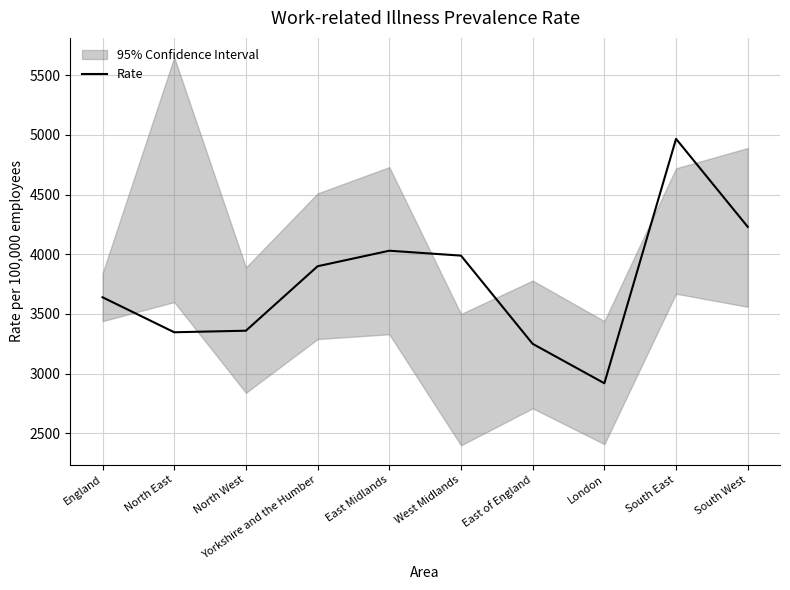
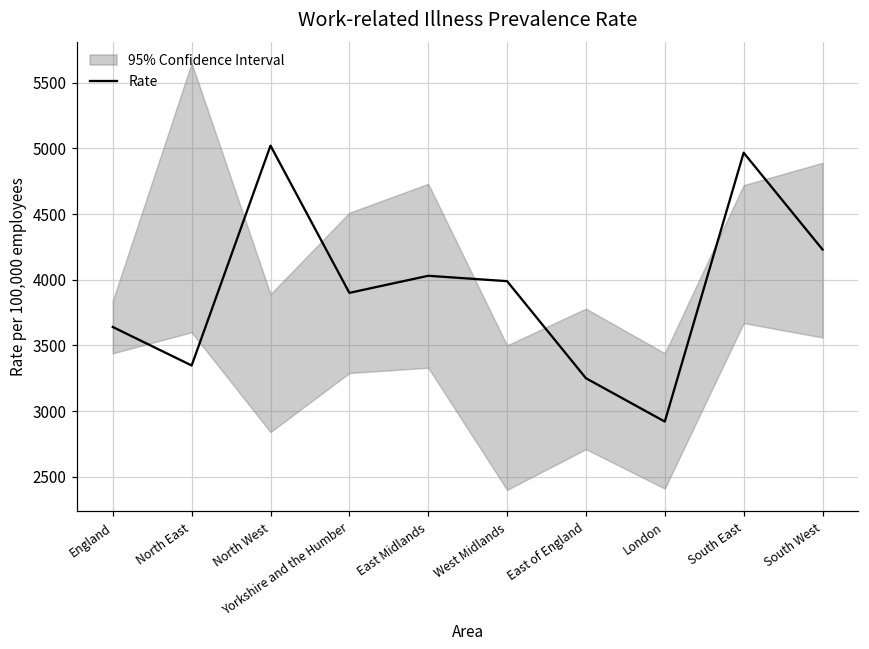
  {
    "Rate": {
      "England": 3640,
      "North East": 3350,
-     "North West": 3360,
+     "North West": 5020,
      "Yorkshire and the Humber": 3900,
      "East Midlands": 4030,
      "West Midlands": 3990,
      "East of England": 3250,
      "London": 2920,
      "South East": 4970,
      "South West": 4230
    }
  }
